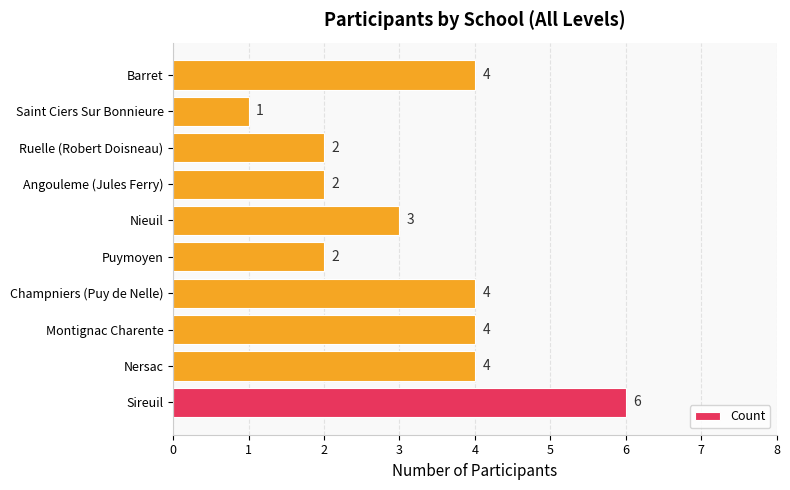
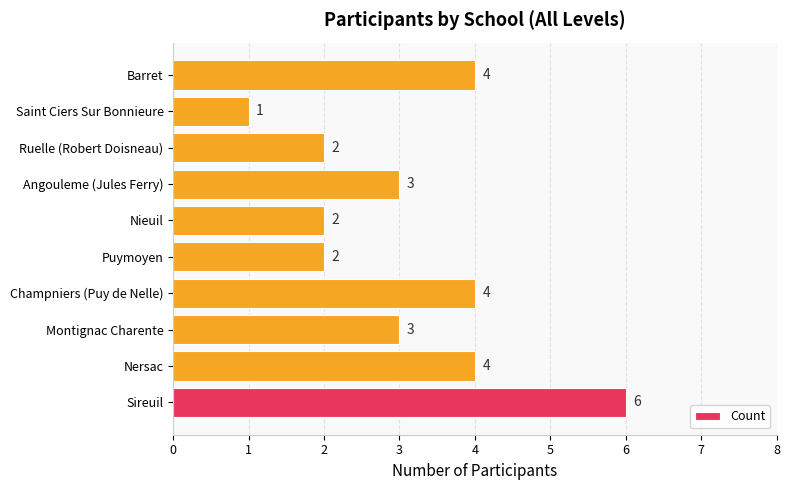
  {
    "Barret": 4,
    "Saint Ciers Sur Bonnieure": 1,
    "Ruelle (Robert Doisneau)": 2,
-   "Angouleme (Jules Ferry)": 2,
-   "Nieuil": 3,
+   "Angouleme (Jules Ferry)": 3,
+   "Nieuil": 2,
    "Puymoyen": 2,
    "Champniers (Puy de Nelle)": 4,
-   "Montignac Charente": 4,
+   "Montignac Charente": 3,
    "Nersac": 4,
    "Sireuil": 6
  }
